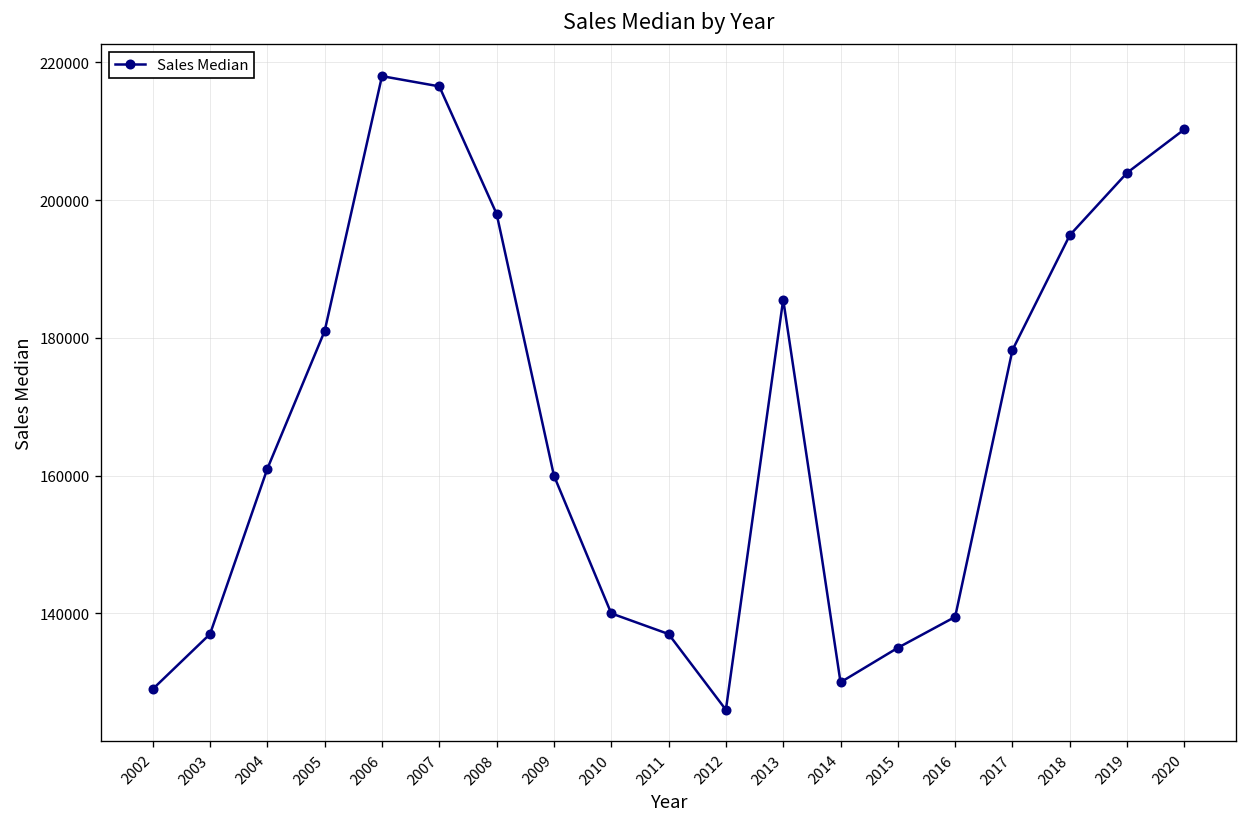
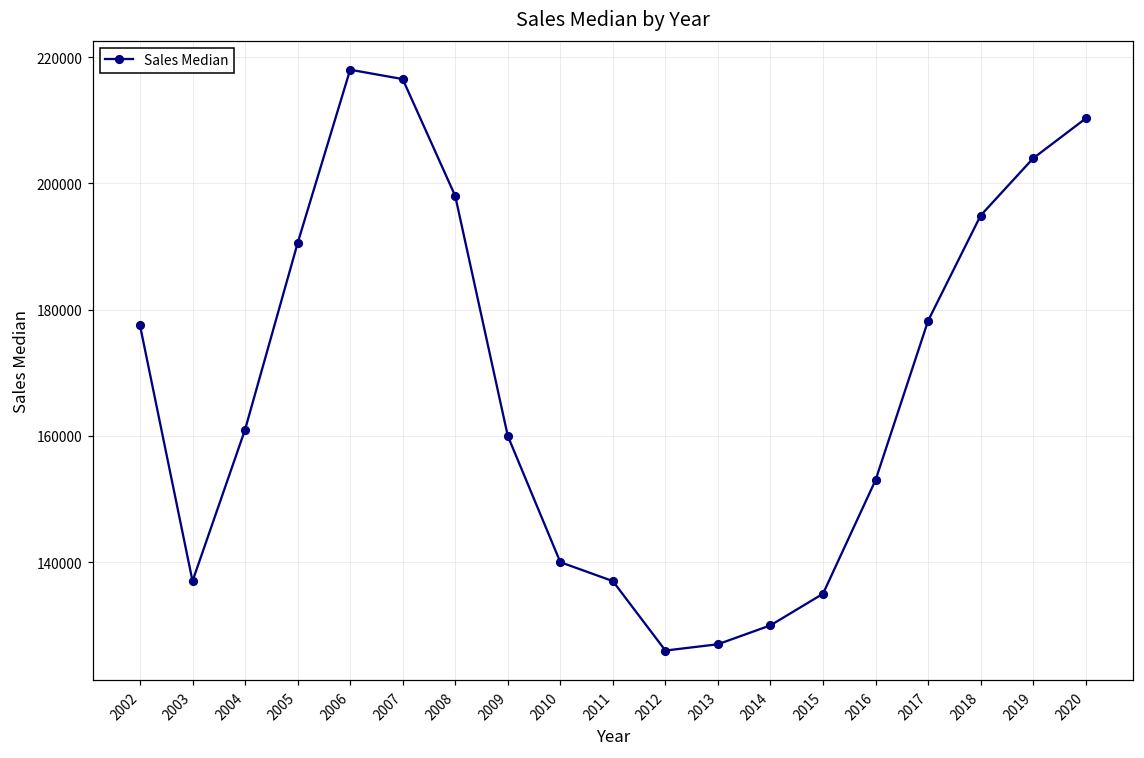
  {
-   "2002": 129000,
+   "2002": 178000,
    "2003": 137000,
    "2004": 161000,
-   "2005": 181000,
+   "2005": 191000,
    "2006": 218000,
    "2007": 217000,
    "2008": 198000,
    "2009": 160000,
    "2010": 140000,
    "2011": 137000,
    "2012": 126000,
-   "2013": 186000,
+   "2013": 127000,
    "2014": 130000,
    "2015": 135000,
-   "2016": 139000,
+   "2016": 153000,
    "2017": 178000,
    "2018": 195000,
    "2019": 204000,
    "2020": 210000
  }
